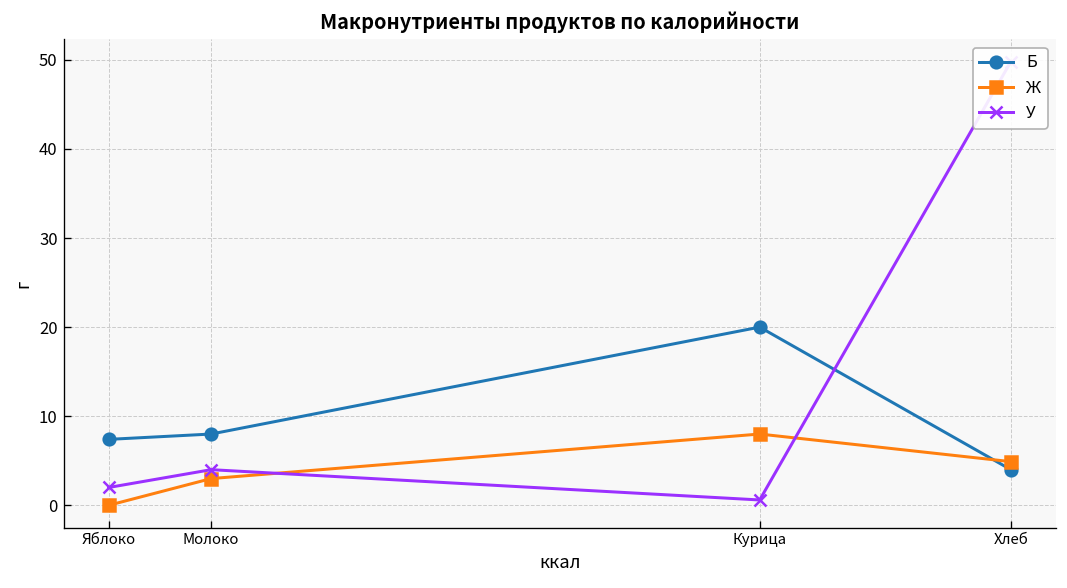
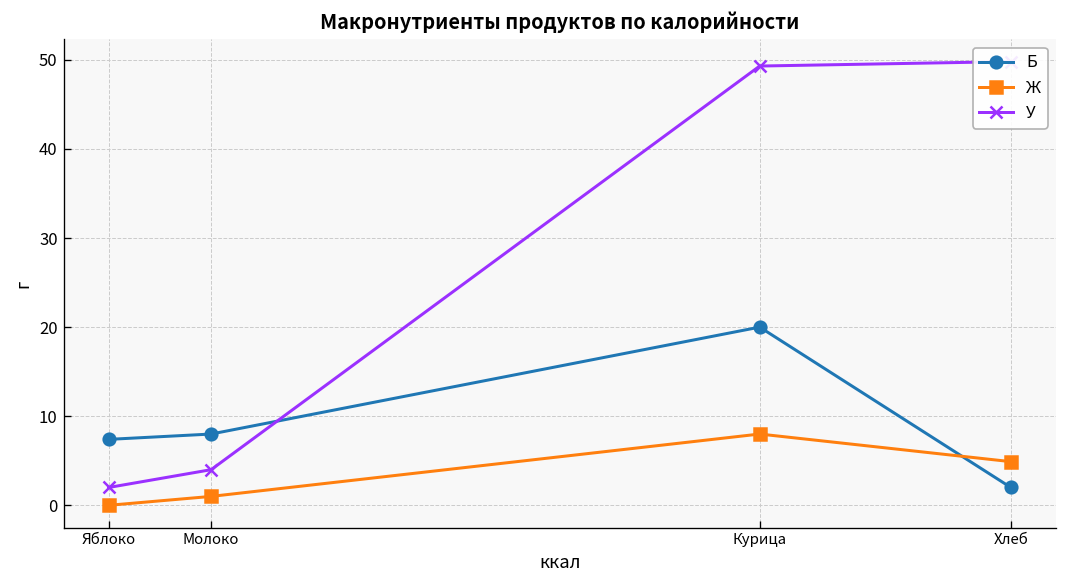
  {
    "Б": {
      "Яблоко": 7,
      "Молоко": 8,
      "Курица": 20,
-     "Хлеб": 4
+     "Хлеб": 2
    },
    "Ж": {
      "Яблоко": 0,
-     "Молоко": 3,
+     "Молоко": 1,
      "Курица": 8,
      "Хлеб": 5
    },
    "У": {
      "Яблоко": 2,
      "Молоко": 4,
-     "Курица": 1
+     "Курица": 49
    }
  }
